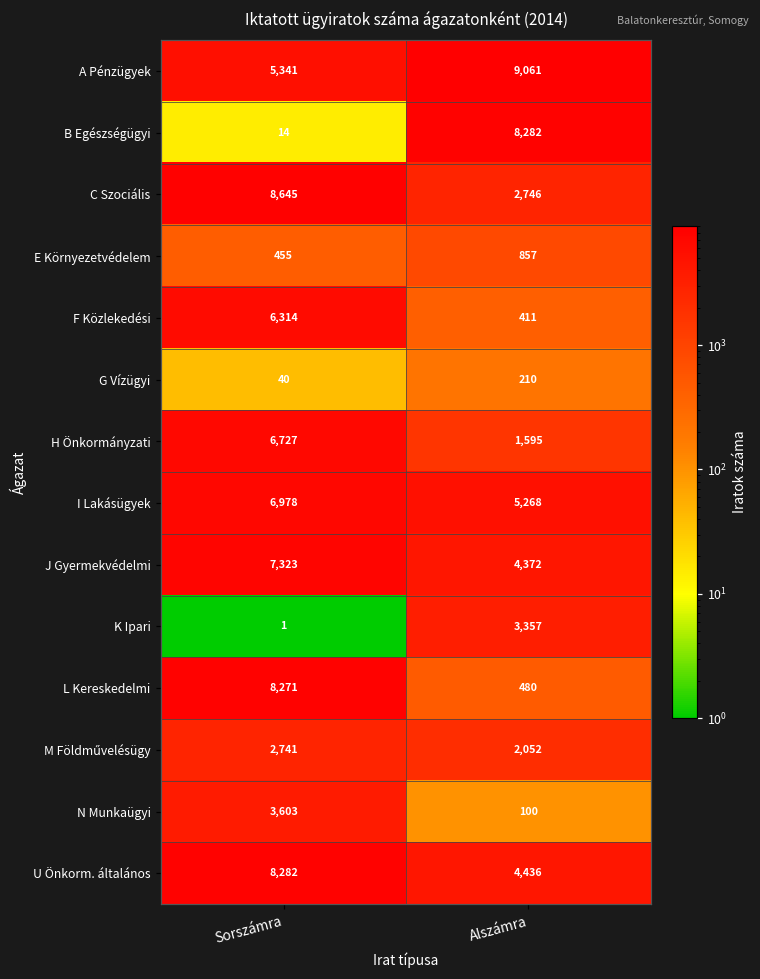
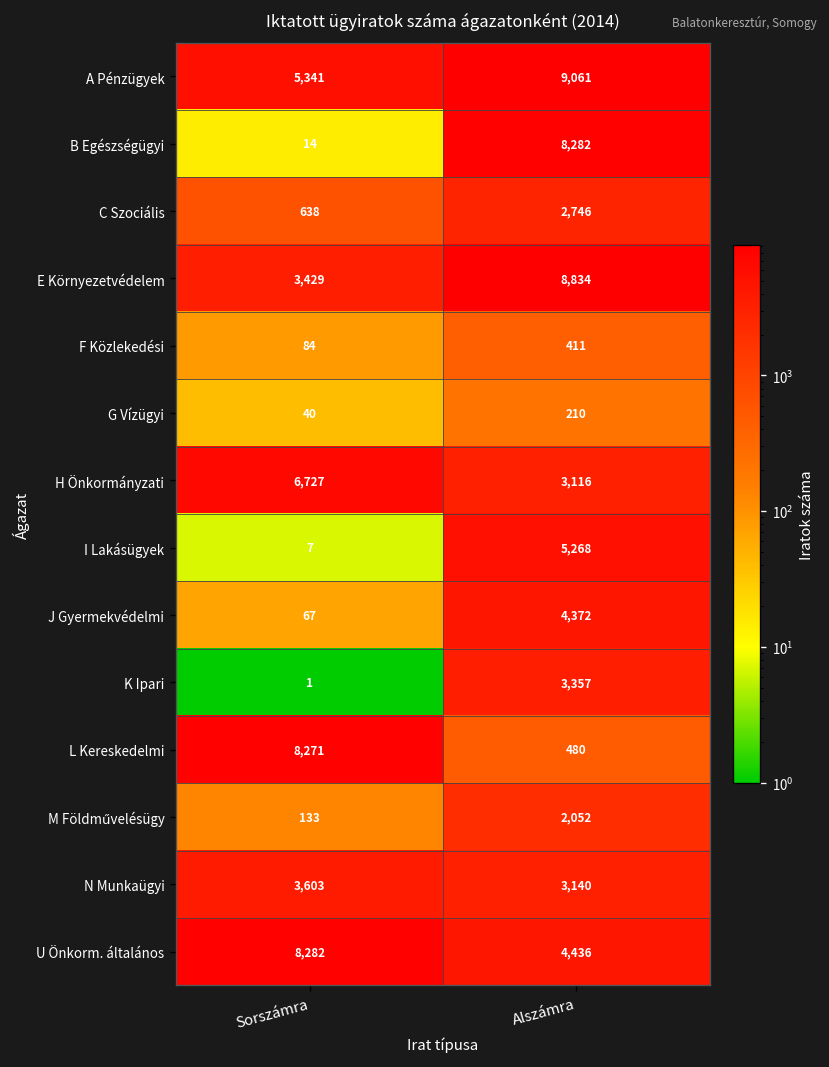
  {
    "A Pénzügyek": {
      "Sorszámra": "5,341",
      "Alszámra": "9,061"
    },
    "B Egészségügyi": {
      "Sorszámra": "14",
      "Alszámra": "8,282"
    },
    "C Szociális": {
-     "Sorszámra": "8,645",
+     "Sorszámra": "638",
      "Alszámra": "2,746"
    },
    "E Környezetvédelem": {
-     "Sorszámra": "455",
-     "Alszámra": "857"
+     "Sorszámra": "3,429",
+     "Alszámra": "8,834"
    },
    "F Közlekedési": {
-     "Sorszámra": "6,314",
+     "Sorszámra": "84",
      "Alszámra": "411"
    },
    "G Vízügyi": {
      "Sorszámra": "40",
      "Alszámra": "210"
    },
    "H Önkormányzati": {
      "Sorszámra": "6,727",
-     "Alszámra": "1,595"
+     "Alszámra": "3,116"
    },
    "I Lakásügyek": {
-     "Sorszámra": "6,978",
+     "Sorszámra": "7",
      "Alszámra": "5,268"
    },
    "J Gyermekvédelmi": {
-     "Sorszámra": "7,323",
+     "Sorszámra": "67",
      "Alszámra": "4,372"
    },
    "K Ipari": {
      "Sorszámra": "1",
      "Alszámra": "3,357"
    },
    "L Kereskedelmi": {
      "Sorszámra": "8,271",
      "Alszámra": "480"
    },
    "M Földművelésügy": {
-     "Sorszámra": "2,741",
+     "Sorszámra": "133",
      "Alszámra": "2,052"
    },
    "N Munkaügyi": {
      "Sorszámra": "3,603",
-     "Alszámra": "100"
+     "Alszámra": "3,140"
    },
    "U Önkorm. általános": {
      "Sorszámra": "8,282",
      "Alszámra": "4,436"
    }
  }
